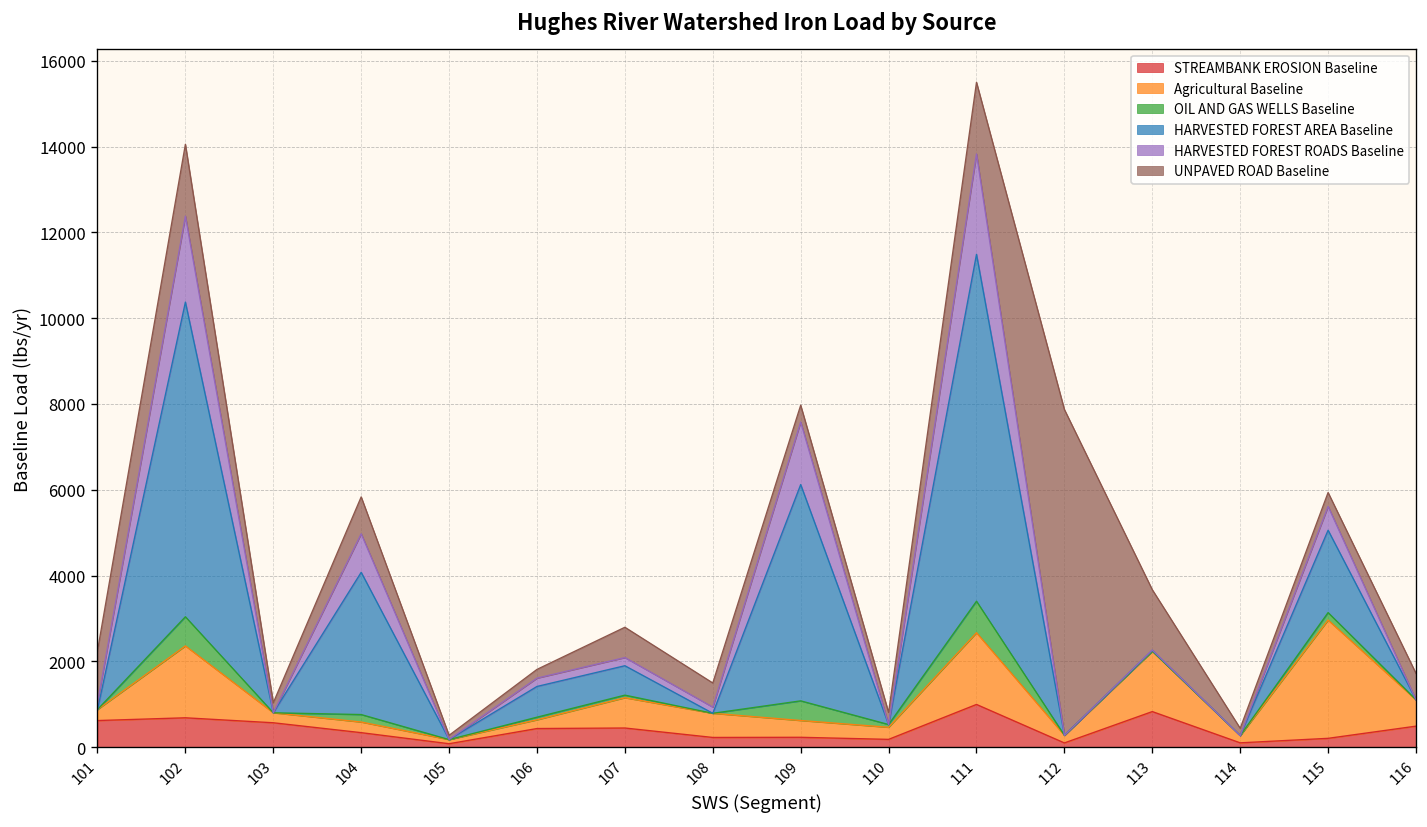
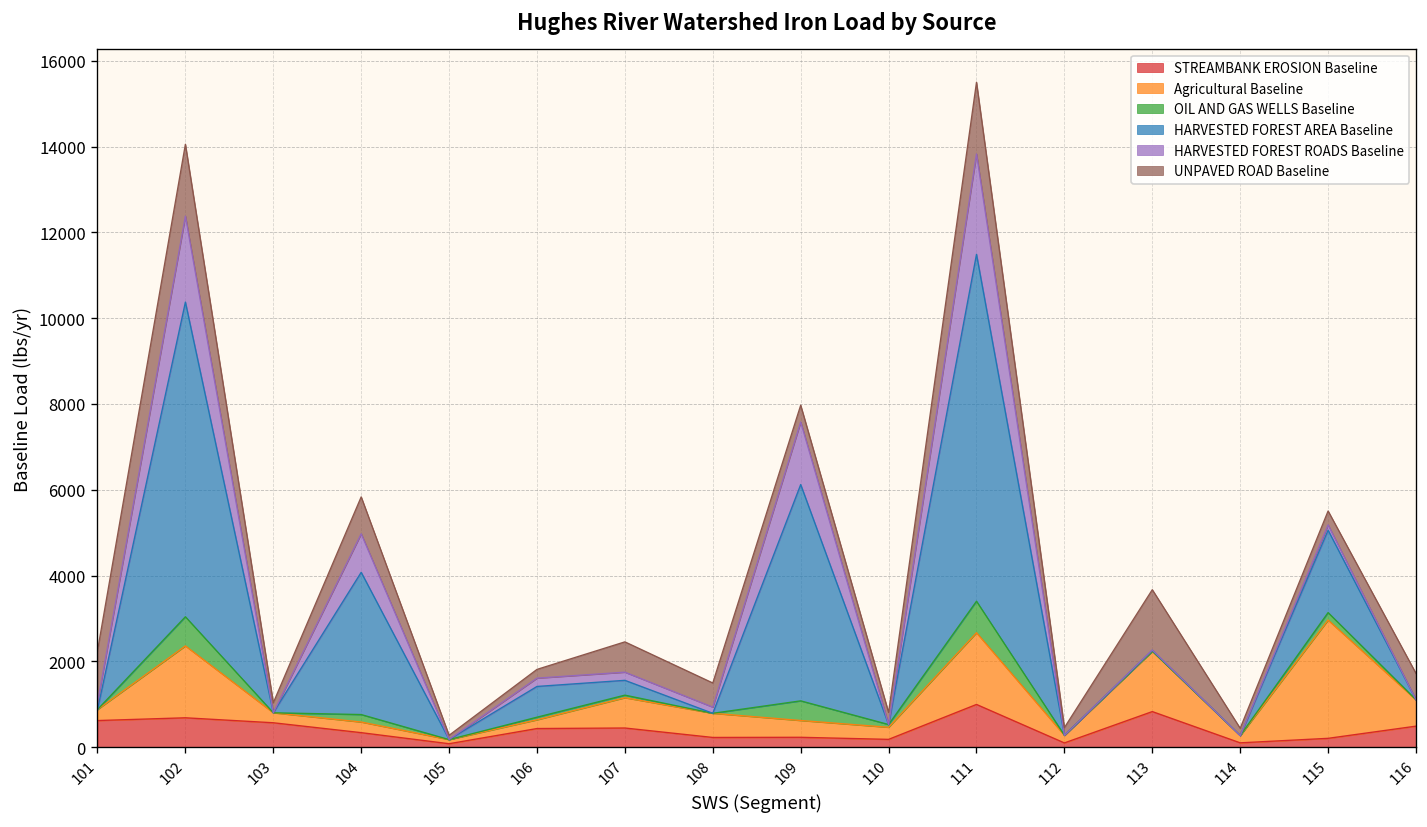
  {
    "STREAMBANK EROSION Baseline": {
      "101": 600,
      "102": 700,
      "103": 600,
      "104": 300,
      "105": 100,
      "106": 400,
      "107": 400,
      "108": 200,
      "109": 200,
      "110": 200,
      "111": 1000,
      "112": 100,
      "113": 800,
      "114": 100,
      "115": 200,
      "116": 500
    },
    "Agricultural Baseline": {
      "102": 1700,
      "104": 200,
      "109": 400,
      "111": 1700,
      "115": 2800
    },
    "OIL AND GAS WELLS Baseline": {
      "102": 700,
      "104": 200,
      "109": 500,
      "111": 700,
      "115": 200
    },
    "HARVESTED FOREST AREA Baseline": {
      "102": 7300,
      "104": 3300,
      "106": 700,
-     "107": 700,
+     "107": 300,
      "109": 5000,
      "111": 8100,
      "115": 1900
    },
    "HARVESTED FOREST ROADS Baseline": {
      "101": 200,
      "102": 2000,
      "104": 900,
      "106": 200,
      "107": 200,
      "108": 100,
      "109": 1500,
      "111": 2300,
-     "115": 600
+     "115": 100
    },
    "UNPAVED ROAD Baseline": {
      "101": 1200,
      "102": 1700,
      "103": 200,
      "104": 900,
      "105": 100,
      "106": 200,
      "107": 700,
      "108": 600,
      "109": 400,
      "110": 300,
      "111": 1700,
-     "112": 7600,
+     "112": 200,
      "113": 1400,
      "114": 200,
      "115": 300,
      "116": 600
    }
  }
